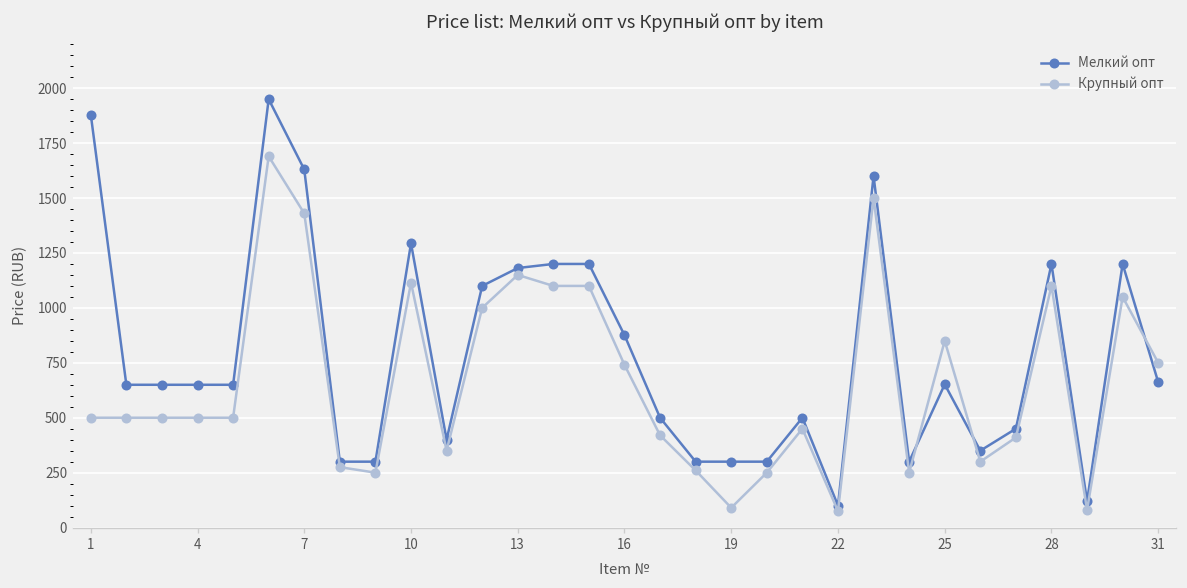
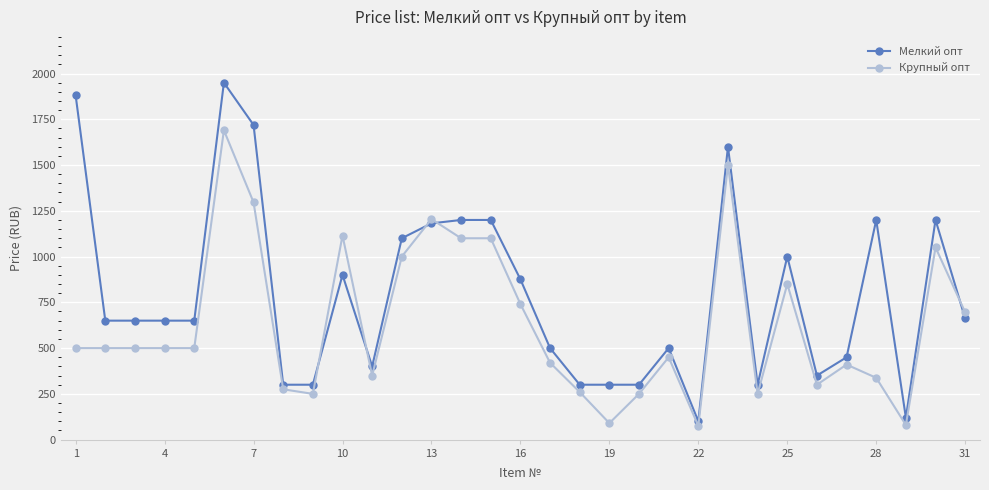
  {
    "Мелкий опт": {
      "1": 1880,
      "4": 650,
-     "7": 1630,
-     "10": 1290,
+     "7": 1720,
+     "10": 900,
      "13": 1180,
      "16": 880,
      "19": 300,
      "22": 100,
-     "25": 650,
+     "25": 1000,
      "28": 1200,
      "31": 660
    },
    "Крупный опт": {
      "1": 500,
      "4": 500,
-     "7": 1430,
+     "7": 1300,
      "10": 1110,
-     "13": 1150,
+     "13": 1200,
      "16": 740,
      "19": 90,
      "22": 80,
      "25": 850,
-     "28": 1100,
-     "31": 750
+     "28": 340,
+     "31": 700
    }
  }
